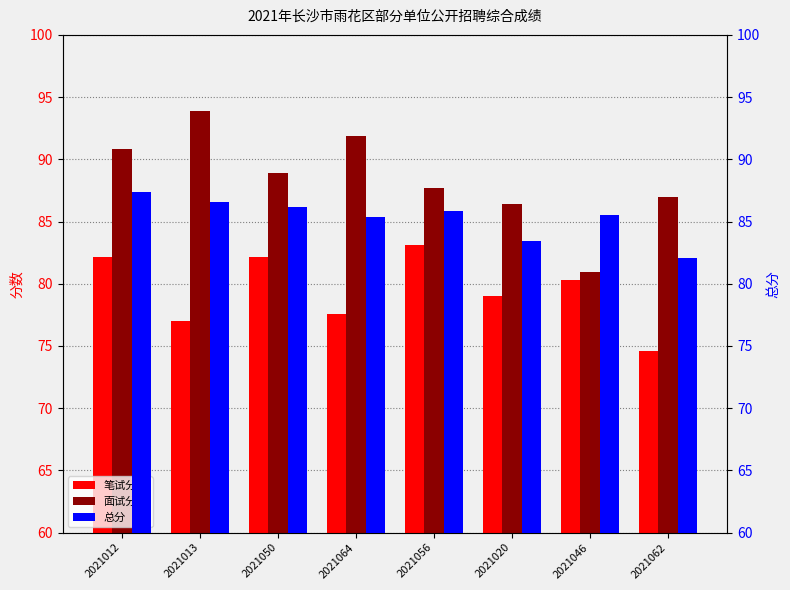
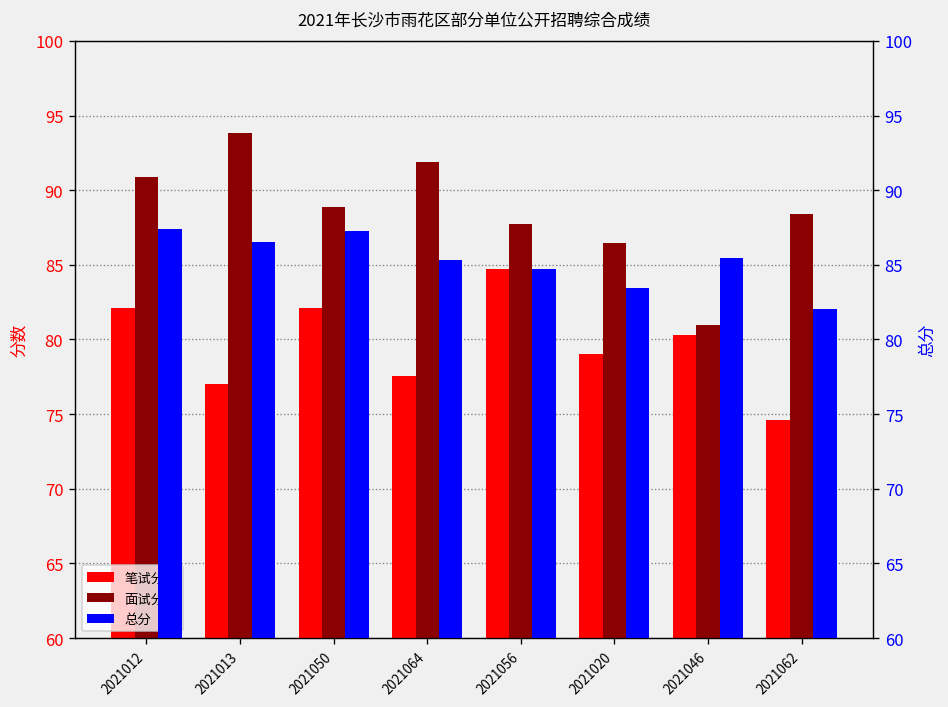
  {
    "笔试分数": {
      "2021012": 82.1,
      "2021013": 77.0,
      "2021050": 82.1,
      "2021064": 77.5,
-     "2021056": 83.1,
+     "2021056": 84.8,
      "2021020": 79.0,
      "2021046": 80.3,
      "2021062": 74.6
    },
    "面试分数": {
      "2021012": 90.9,
      "2021013": 93.9,
      "2021050": 88.9,
      "2021064": 91.9,
      "2021056": 87.7,
      "2021020": 86.4,
      "2021046": 81.0,
-     "2021062": 87.0
+     "2021062": 88.4
    },
    "总分": {
      "2021012": 87.4,
      "2021013": 86.5,
-     "2021050": 86.2,
+     "2021050": 87.3,
      "2021064": 85.3,
-     "2021056": 85.9,
+     "2021056": 84.7,
      "2021020": 83.5,
      "2021046": 85.5,
      "2021062": 82.0
    }
  }
